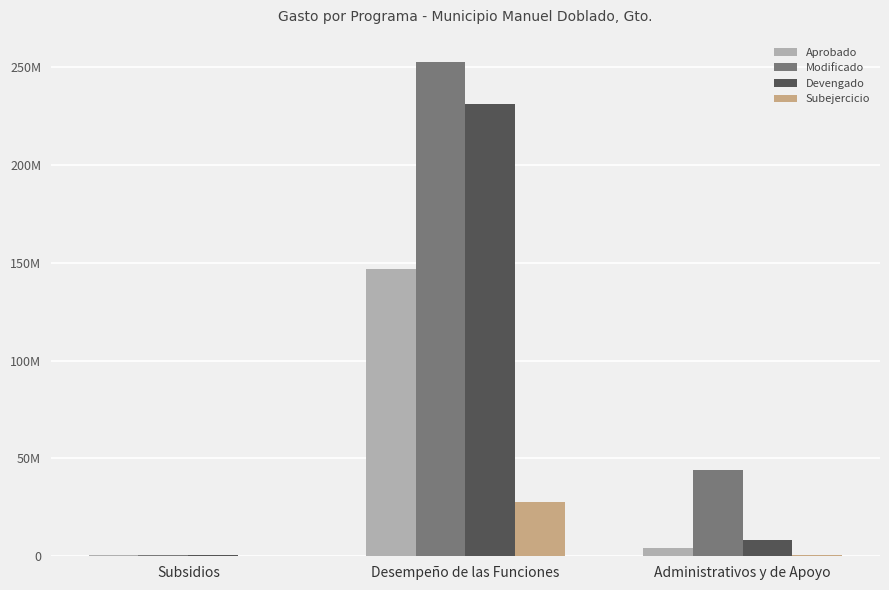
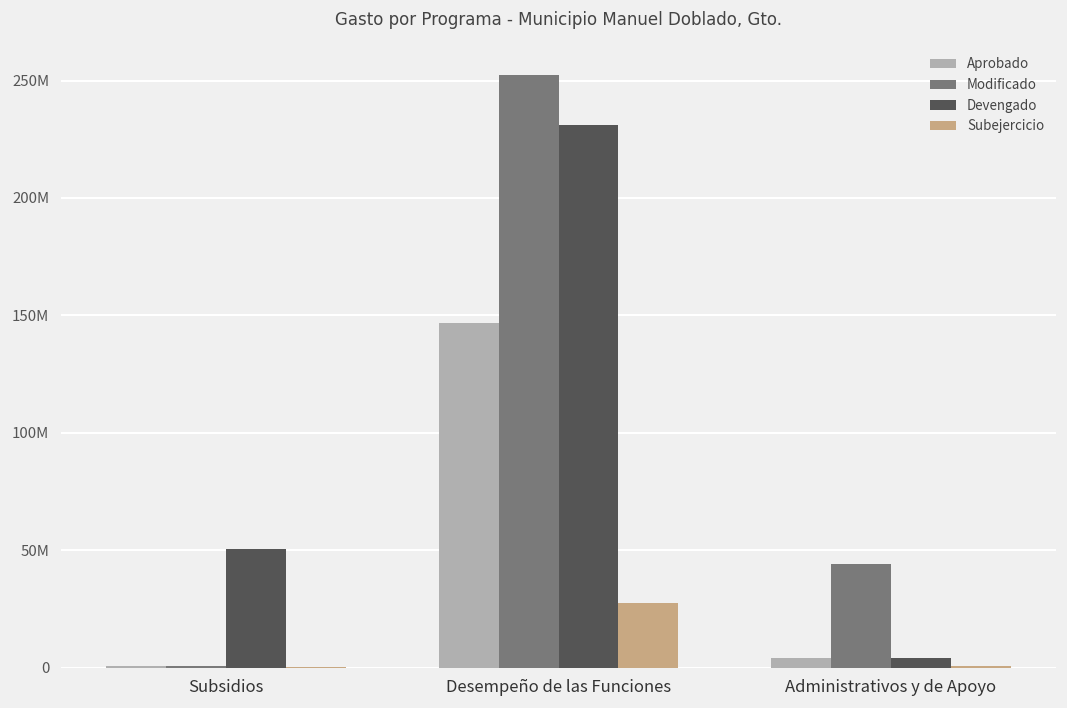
  {
    "Modificado": {
      "Desempeño de las Funciones": 252000000,
      "Administrativos y de Apoyo": 44000000
    },
    "Devengado": {
-     "Subsidios": 0,
+     "Subsidios": 51000000,
      "Desempeño de las Funciones": 231000000,
-     "Administrativos y de Apoyo": 8000000
+     "Administrativos y de Apoyo": 4000000
    }
  }
